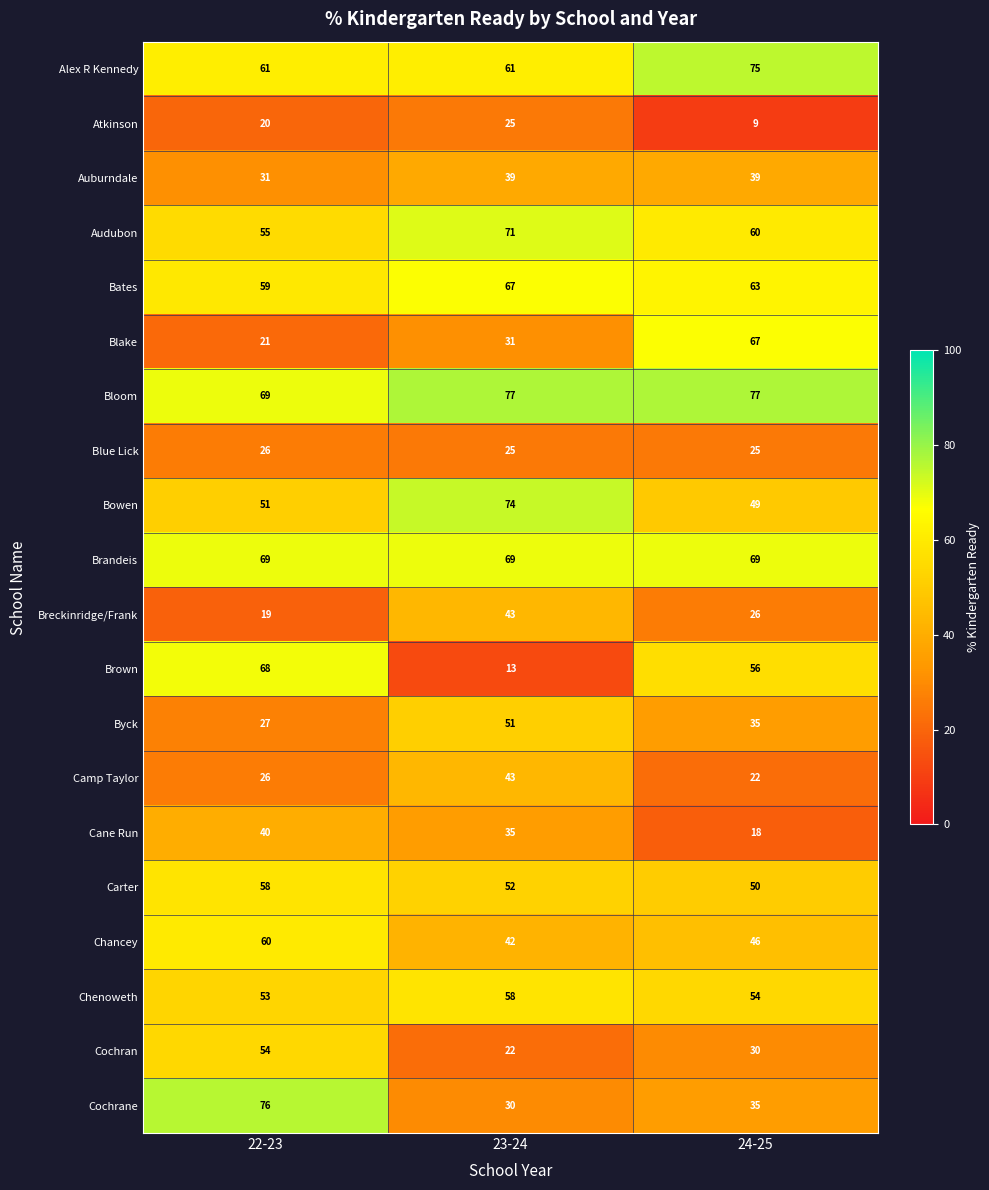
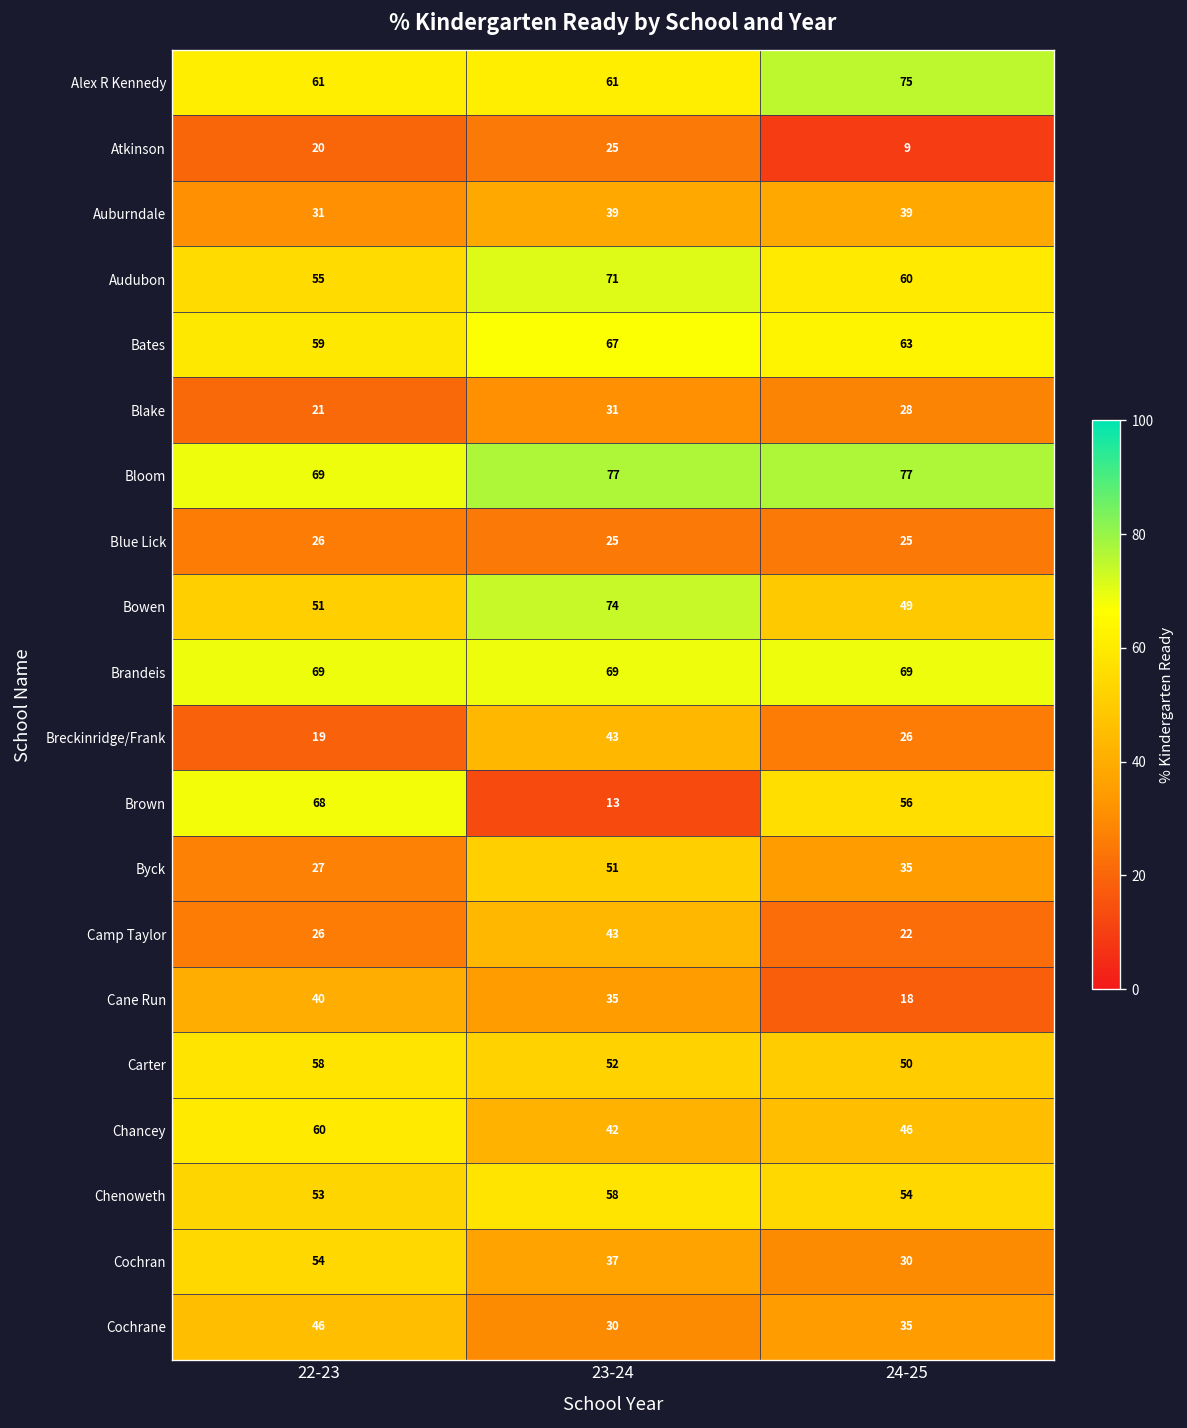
  {
    "Alex R Kennedy": {
      "22-23": 61,
      "23-24": 61,
      "24-25": 75
    },
    "Atkinson": {
      "22-23": 20,
      "23-24": 25,
      "24-25": 9
    },
    "Auburndale": {
      "22-23": 31,
      "23-24": 39,
      "24-25": 39
    },
    "Audubon": {
      "22-23": 55,
      "23-24": 71,
      "24-25": 60
    },
    "Bates": {
      "22-23": 59,
      "23-24": 67,
      "24-25": 63
    },
    "Blake": {
      "22-23": 21,
      "23-24": 31,
-     "24-25": 67
+     "24-25": 28
    },
    "Bloom": {
      "22-23": 69,
      "23-24": 77,
      "24-25": 77
    },
    "Blue Lick": {
      "22-23": 26,
      "23-24": 25,
      "24-25": 25
    },
    "Bowen": {
      "22-23": 51,
      "23-24": 74,
      "24-25": 49
    },
    "Brandeis": {
      "22-23": 69,
      "23-24": 69,
      "24-25": 69
    },
    "Breckinridge/Frank": {
      "22-23": 19,
      "23-24": 43,
      "24-25": 26
    },
    "Brown": {
      "22-23": 68,
      "23-24": 13,
      "24-25": 56
    },
    "Byck": {
      "22-23": 27,
      "23-24": 51,
      "24-25": 35
    },
    "Camp Taylor": {
      "22-23": 26,
      "23-24": 43,
      "24-25": 22
    },
    "Cane Run": {
      "22-23": 40,
      "23-24": 35,
      "24-25": 18
    },
    "Carter": {
      "22-23": 58,
      "23-24": 52,
      "24-25": 50
    },
    "Chancey": {
      "22-23": 60,
      "23-24": 42,
      "24-25": 46
    },
    "Chenoweth": {
      "22-23": 53,
      "23-24": 58,
      "24-25": 54
    },
    "Cochran": {
      "22-23": 54,
-     "23-24": 22,
+     "23-24": 37,
      "24-25": 30
    },
    "Cochrane": {
-     "22-23": 76,
+     "22-23": 46,
      "23-24": 30,
      "24-25": 35
    }
  }
